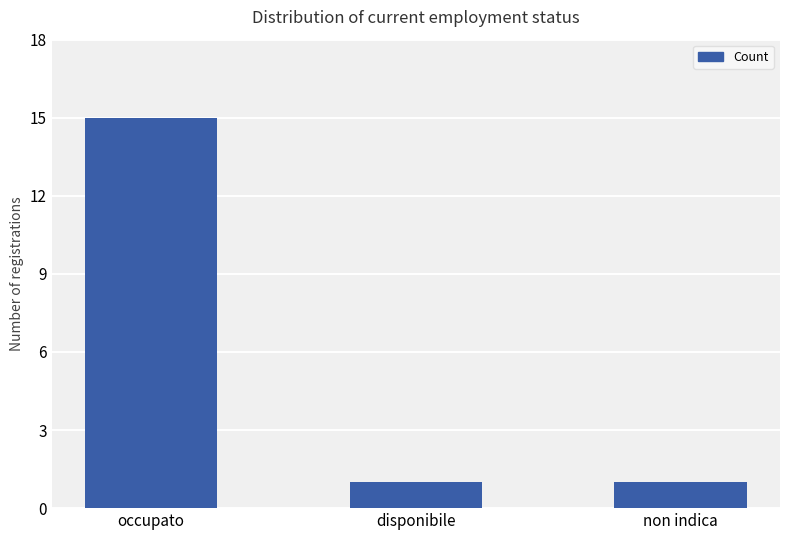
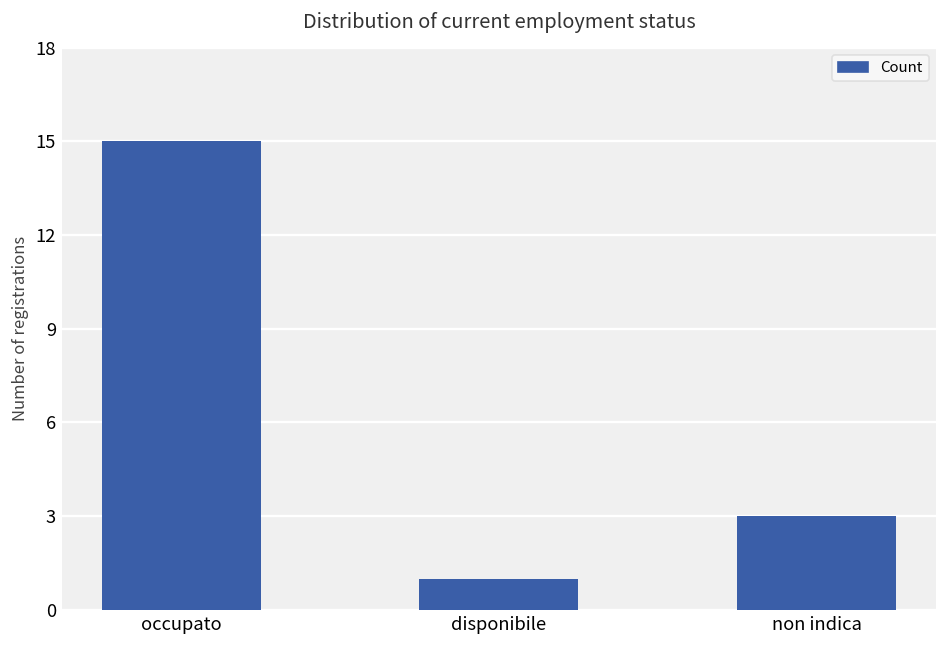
  {
    "occupato": 15,
    "disponibile": 1,
-   "non indica": 1
+   "non indica": 3
  }
